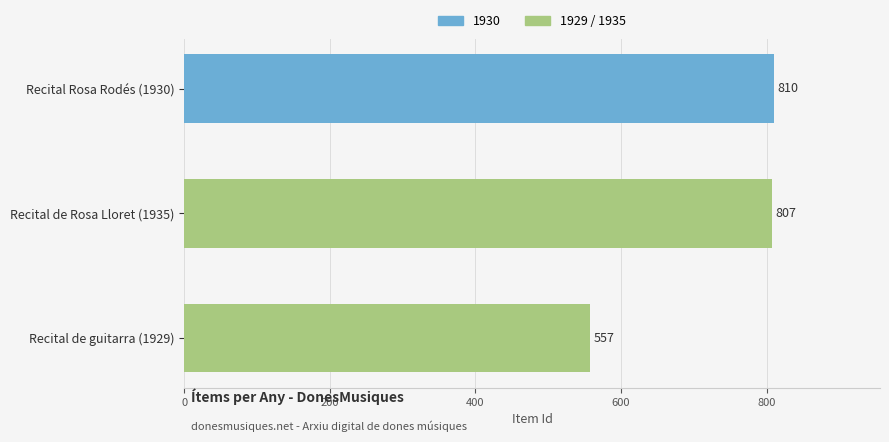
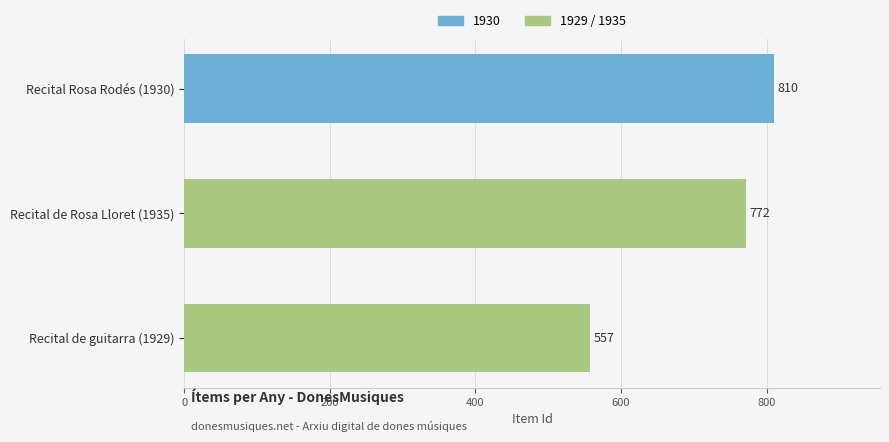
  {
    "Recital Rosa Rodés (1930)": 810,
-   "Recital de Rosa Lloret (1935)": 807,
+   "Recital de Rosa Lloret (1935)": 772,
    "Recital de guitarra (1929)": 557
  }
